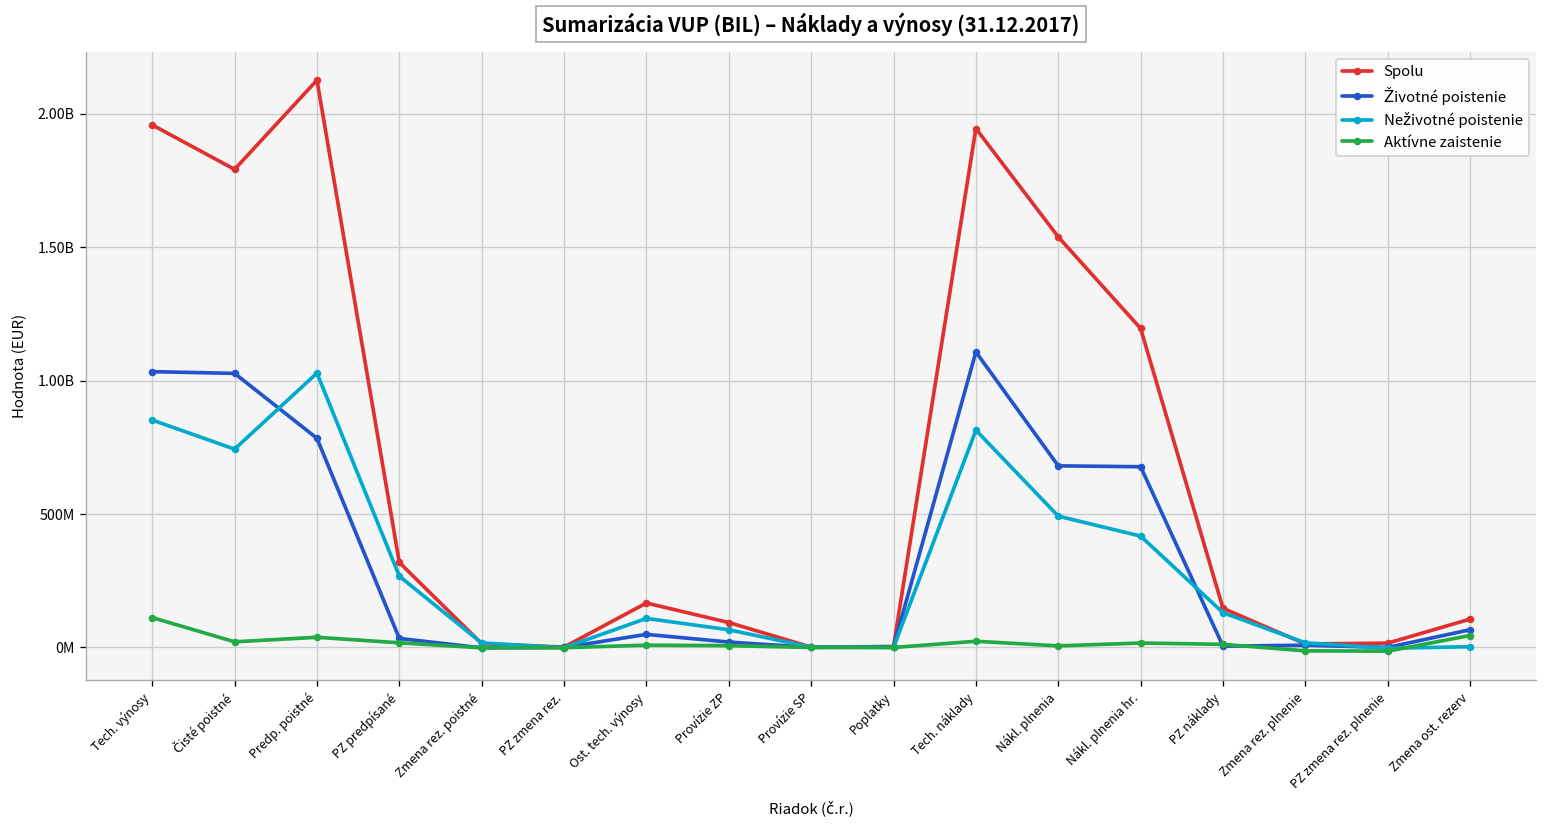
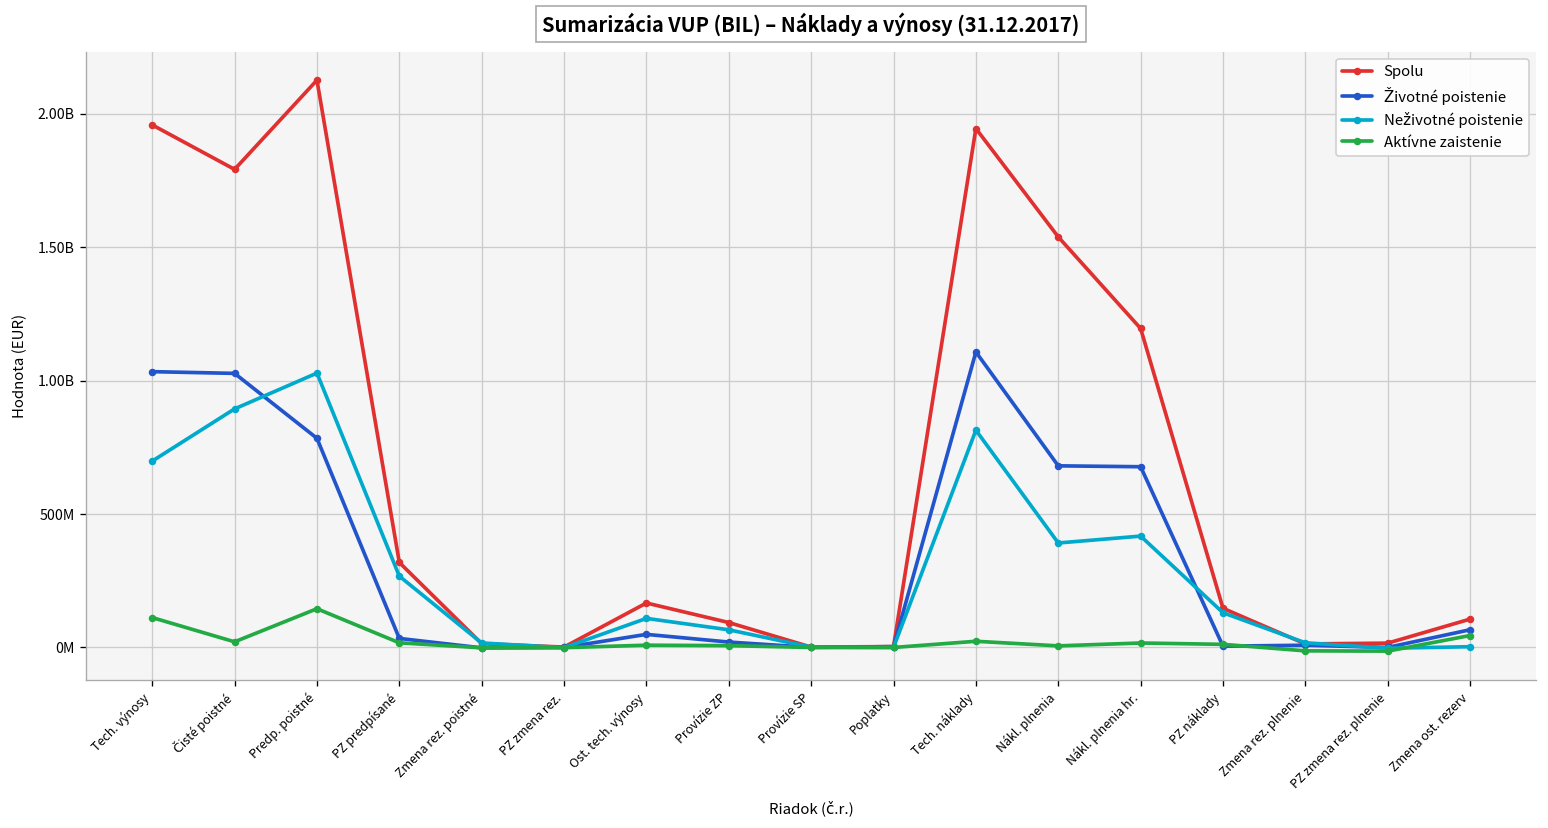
  {
    "Spolu": {
      "Tech. výnosy": 1960000000,
      "Čisté poistné": 1790000000,
      "Predp. poistné": 2130000000,
      "PZ predpísané": 320000000,
      "Ost. tech. výnosy": 170000000,
      "Provízie ZP": 90000000,
      "Tech. náklady": 1950000000,
      "Nákl. plnenia": 1540000000,
      "Nákl. plnenia hr.": 1200000000,
      "PZ náklady": 150000000,
      "PZ zmena rez. plnenie": 20000000,
      "Zmena ost. rezerv": 110000000
    },
    "Životné poistenie": {
      "Tech. výnosy": 1030000000,
      "Čisté poistné": 1030000000,
      "Predp. poistné": 780000000,
      "PZ predpísané": 30000000,
      "Ost. tech. výnosy": 50000000,
      "Provízie ZP": 20000000,
      "Tech. náklady": 1110000000,
      "Nákl. plnenia": 680000000,
      "Nákl. plnenia hr.": 680000000,
      "Zmena ost. rezerv": 70000000
    },
    "Neživotné poistenie": {
-     "Tech. výnosy": 850000000,
-     "Čisté poistné": 740000000,
+     "Tech. výnosy": 700000000,
+     "Čisté poistné": 890000000,
      "Predp. poistné": 1030000000,
      "PZ predpísané": 270000000,
      "Ost. tech. výnosy": 110000000,
      "Provízie ZP": 70000000,
      "Tech. náklady": 810000000,
-     "Nákl. plnenia": 490000000,
+     "Nákl. plnenia": 390000000,
      "Nákl. plnenia hr.": 420000000,
      "PZ náklady": 130000000,
      "Zmena ost. rezerv": 0
    },
    "Aktívne zaistenie": {
      "Tech. výnosy": 110000000,
      "Čisté poistné": 20000000,
-     "Predp. poistné": 40000000,
+     "Predp. poistné": 150000000,
      "PZ predpísané": 20000000,
      "Ost. tech. výnosy": 10000000,
      "Provízie ZP": 10000000,
      "Tech. náklady": 20000000,
      "Nákl. plnenia": 10000000,
      "Nákl. plnenia hr.": 20000000,
      "Zmena rez. plnenie": -10000000,
      "Zmena ost. rezerv": 40000000
    }
  }
